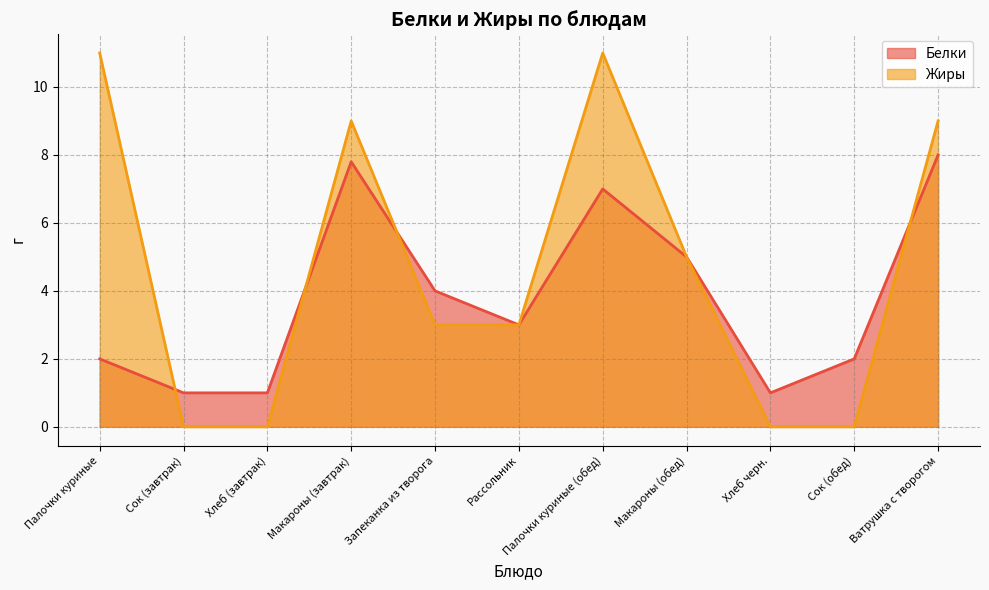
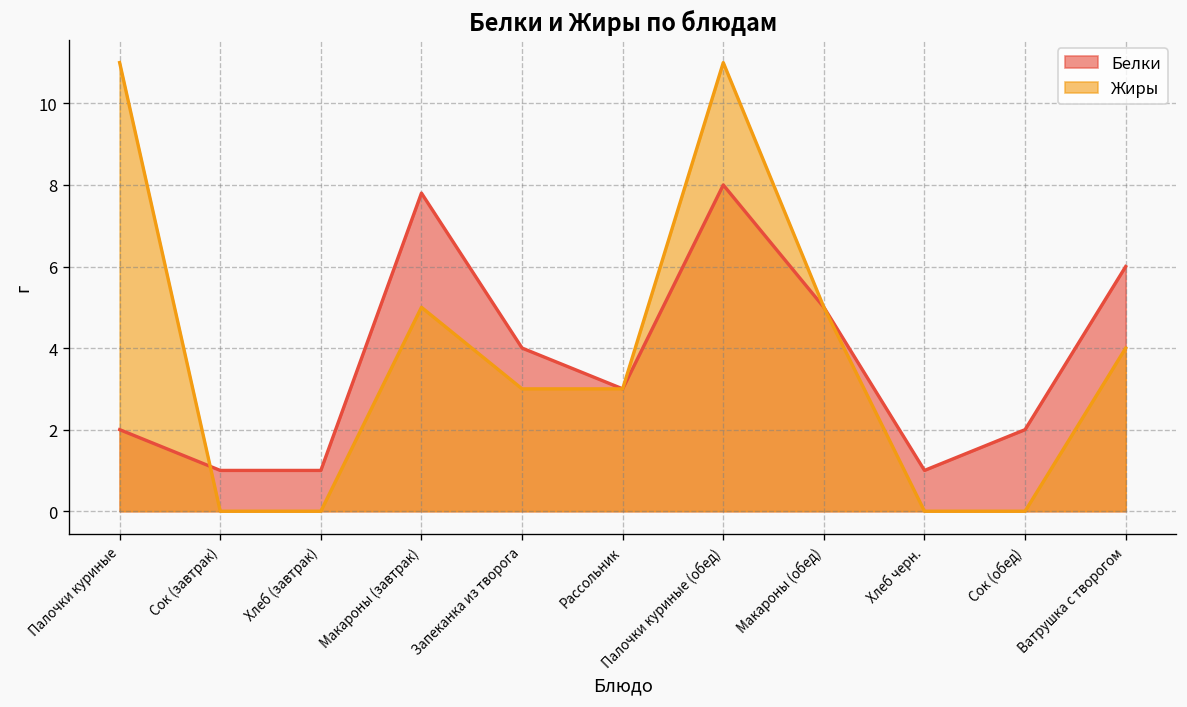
  {
    "Белки": {
      "Палочки куриные": 2,
      "Сок (завтрак)": 1,
      "Хлеб (завтрак)": 1,
      "Макароны (завтрак)": 7.8,
      "Запеканка из творога": 4,
-     "Палочки куриные (обед)": 7,
+     "Палочки куриные (обед)": 8,
      "Хлеб черн.": 1,
      "Сок (обед)": 2,
-     "Ватрушка с творогом": 8
+     "Ватрушка с творогом": 6
    },
    "Жиры": {
      "Палочки куриные": 11,
      "Сок (завтрак)": 0,
      "Хлеб (завтрак)": 0,
-     "Макароны (завтрак)": 9,
+     "Макароны (завтрак)": 5,
      "Запеканка из творога": 3,
      "Палочки куриные (обед)": 11,
      "Хлеб черн.": 0,
      "Сок (обед)": 0,
-     "Ватрушка с творогом": 9
+     "Ватрушка с творогом": 4
    }
  }
